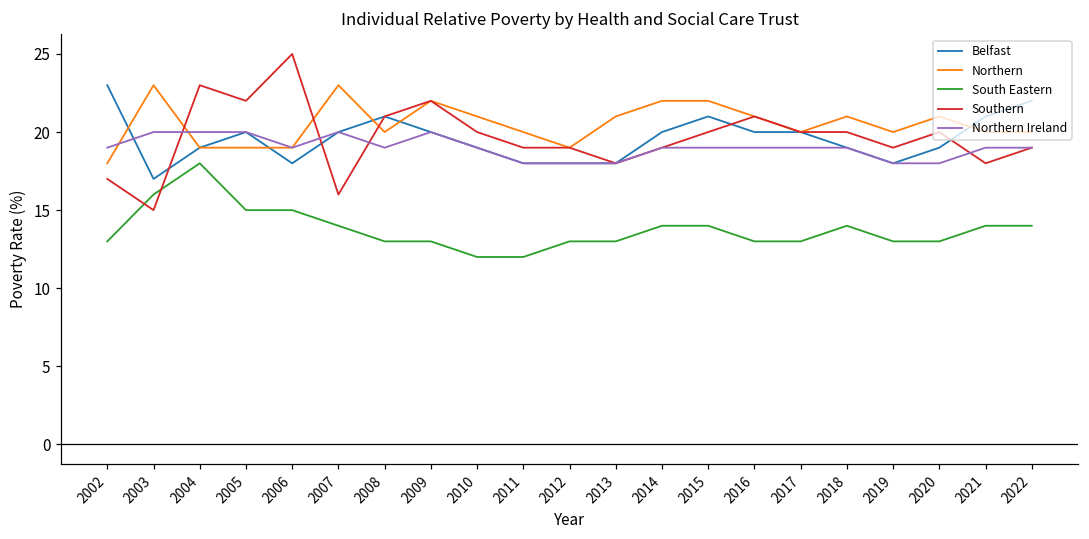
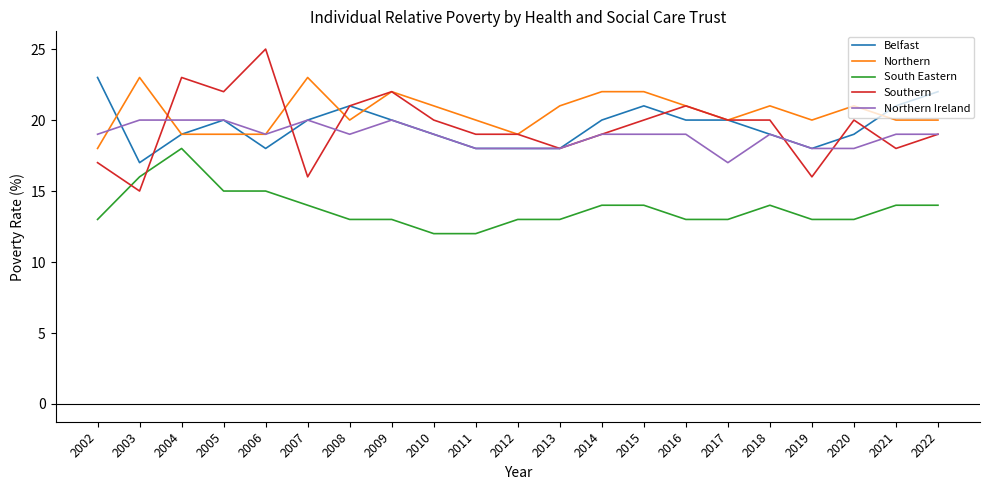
  {
    "Belfast": {
      "2002": 23,
      "2003": 17,
      "2006": 18,
      "2014": 20,
      "2015": 21,
      "2016": 20,
      "2020": 19
    },
    "Northern": {
      "2002": 18,
      "2003": 23,
      "2005": 19,
      "2007": 23,
      "2008": 20,
      "2010": 21,
      "2011": 20,
      "2013": 21,
      "2014": 22,
      "2015": 22,
      "2018": 21,
      "2019": 20,
      "2021": 20,
      "2022": 20
    },
    "South Eastern": {
      "2002": 13,
      "2003": 16,
      "2004": 18,
      "2005": 15,
      "2006": 15,
      "2007": 14,
      "2008": 13,
      "2009": 13,
      "2010": 12,
      "2011": 12,
      "2012": 13,
      "2013": 13,
      "2014": 14,
      "2015": 14,
      "2016": 13,
      "2017": 13,
      "2018": 14,
      "2019": 13,
      "2020": 13,
      "2021": 14,
      "2022": 14
    },
    "Southern": {
      "2002": 17,
      "2003": 15,
      "2004": 23,
      "2005": 22,
      "2006": 25,
      "2007": 16,
      "2010": 20,
      "2011": 19,
      "2015": 20,
      "2018": 20,
-     "2019": 19,
+     "2019": 16,
      "2020": 20,
      "2021": 18
    },
    "Northern Ireland": {
      "2002": 19,
      "2003": 20,
      "2004": 20,
      "2008": 19,
      "2015": 19,
      "2016": 19,
-     "2017": 19,
+     "2017": 17,
      "2020": 18,
      "2021": 19
    }
  }
